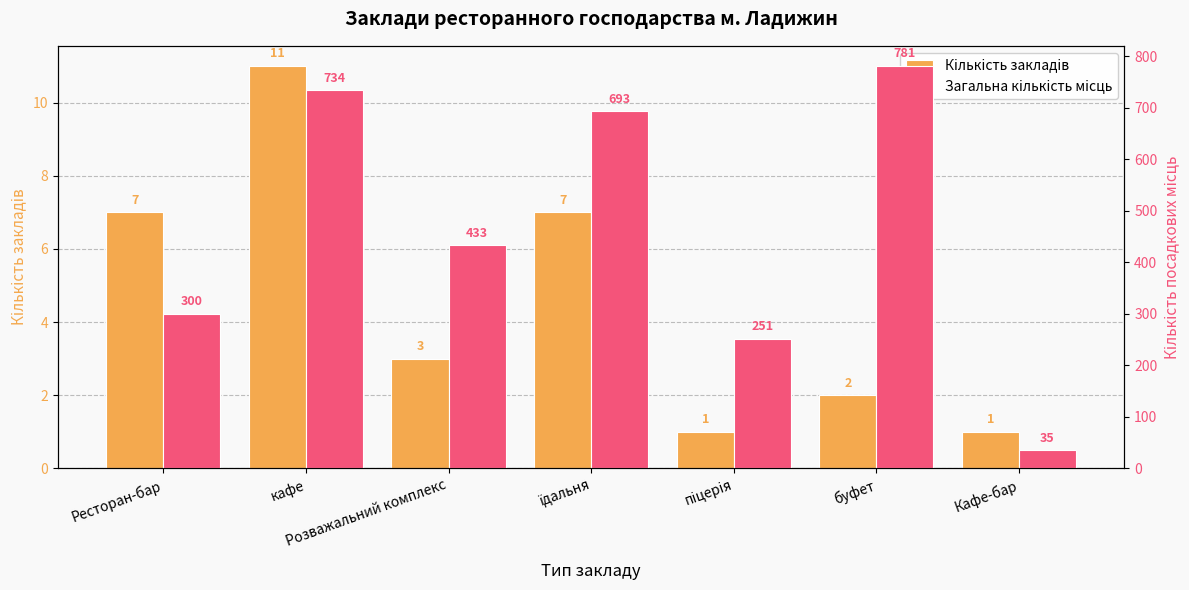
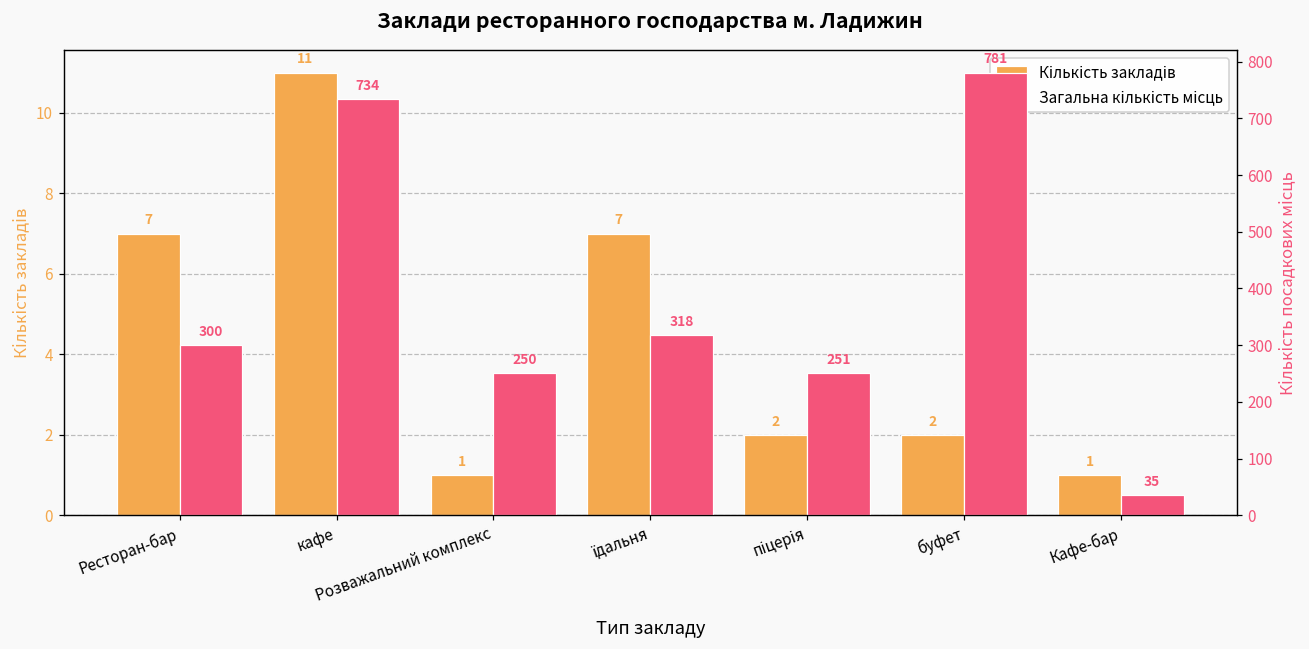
  {
    "Кількість закладів": {
      "Ресторан-бар": 7,
      "кафе": 11,
-     "Розважальний комплекс": 3,
+     "Розважальний комплекс": 1,
      "їдальня": 7,
-     "піцерія": 1,
+     "піцерія": 2,
      "буфет": 2,
      "Кафе-бар": 1
    },
    "Загальна кількість місць": {
      "Ресторан-бар": 300,
      "кафе": 734,
-     "Розважальний комплекс": 433,
-     "їдальня": 693,
+     "Розважальний комплекс": 250,
+     "їдальня": 318,
      "піцерія": 251,
      "Кафе-бар": 35
    }
  }
